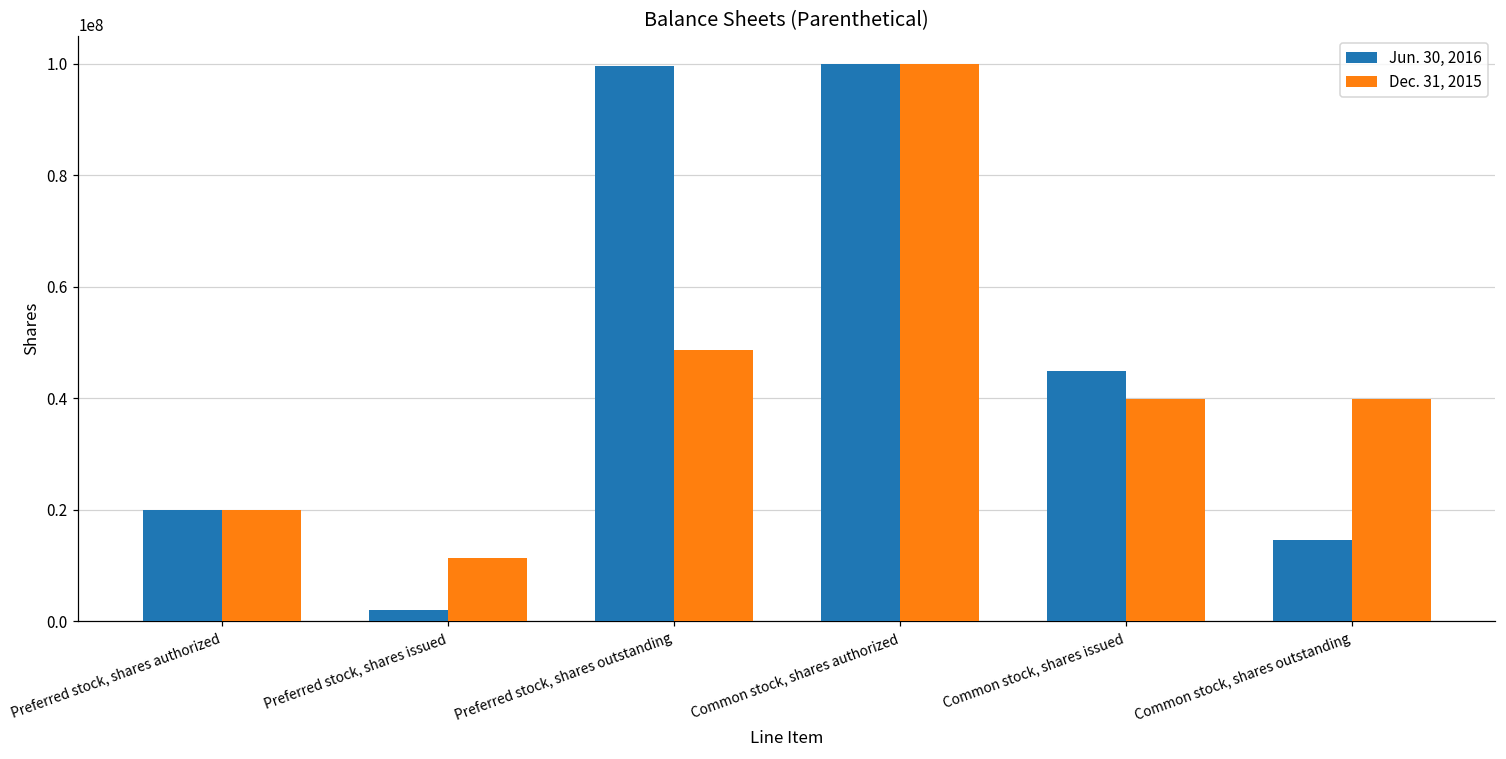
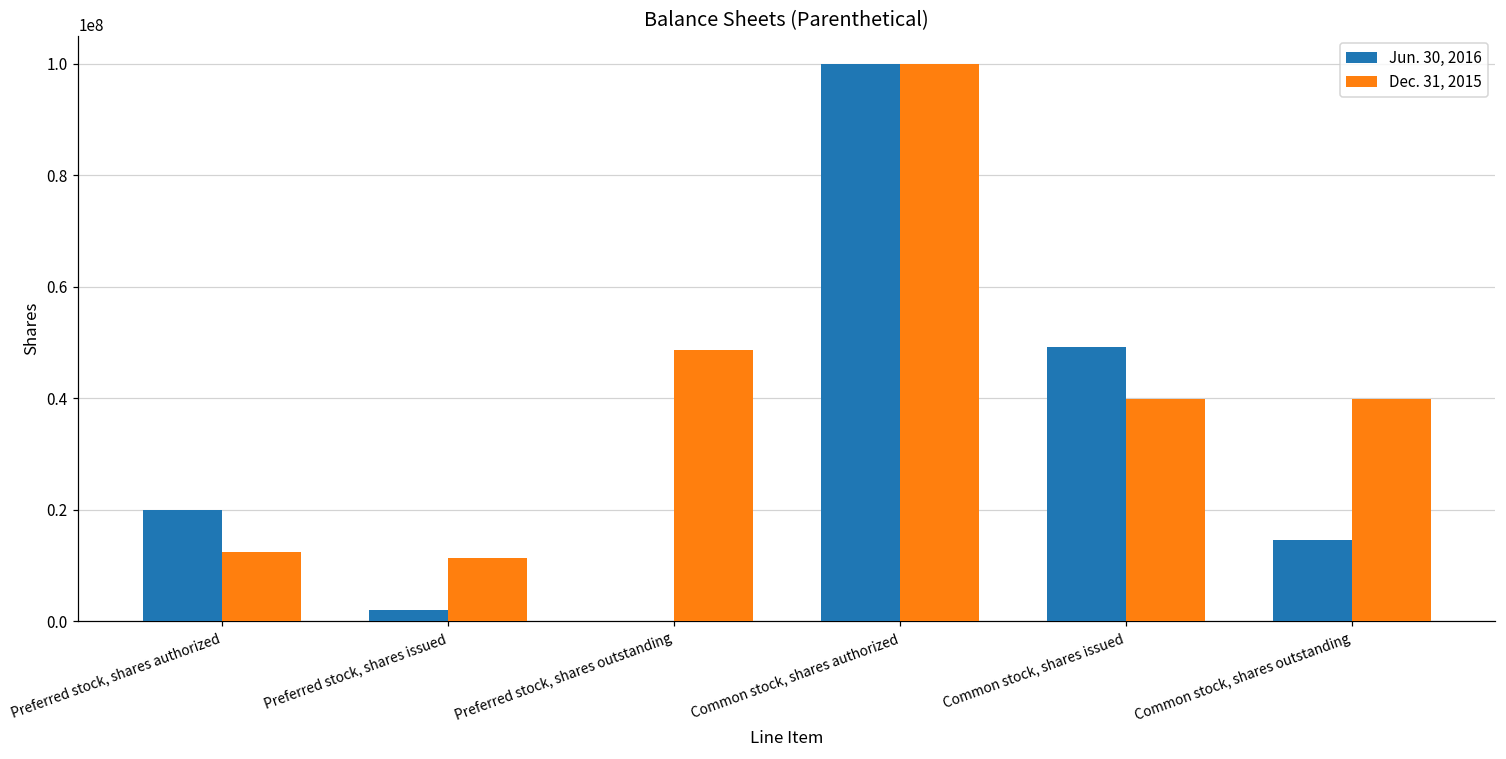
  {
    "Jun. 30, 2016": {
      "Preferred stock, shares authorized": 20000000,
      "Preferred stock, shares issued": 2000000,
-     "Preferred stock, shares outstanding": 100000000,
+     "Preferred stock, shares outstanding": 0,
      "Common stock, shares authorized": 100000000,
-     "Common stock, shares issued": 45000000,
+     "Common stock, shares issued": 49000000,
      "Common stock, shares outstanding": 14000000
    },
    "Dec. 31, 2015": {
-     "Preferred stock, shares authorized": 20000000,
+     "Preferred stock, shares authorized": 12000000,
      "Preferred stock, shares issued": 11000000,
      "Preferred stock, shares outstanding": 49000000,
      "Common stock, shares authorized": 100000000,
      "Common stock, shares issued": 40000000,
      "Common stock, shares outstanding": 40000000
    }
  }
